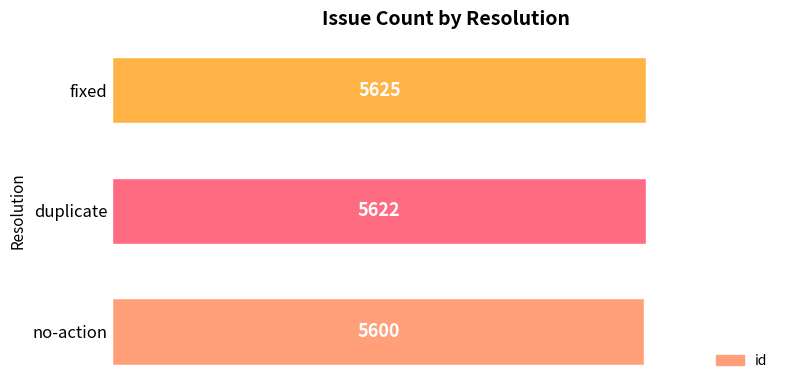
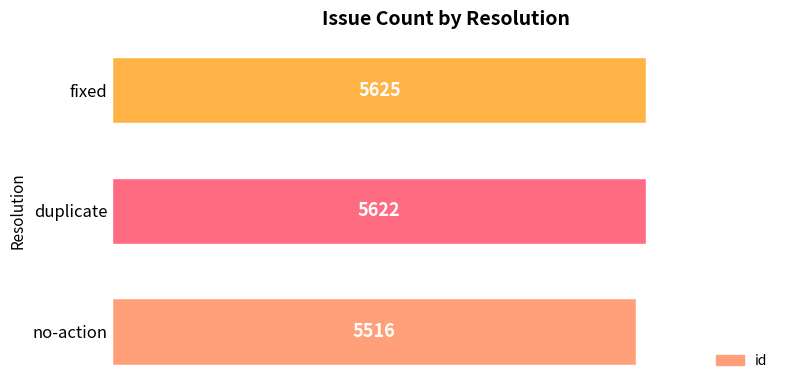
  {
    "fixed": 5625,
    "duplicate": 5622,
-   "no-action": 5600
+   "no-action": 5516
  }
